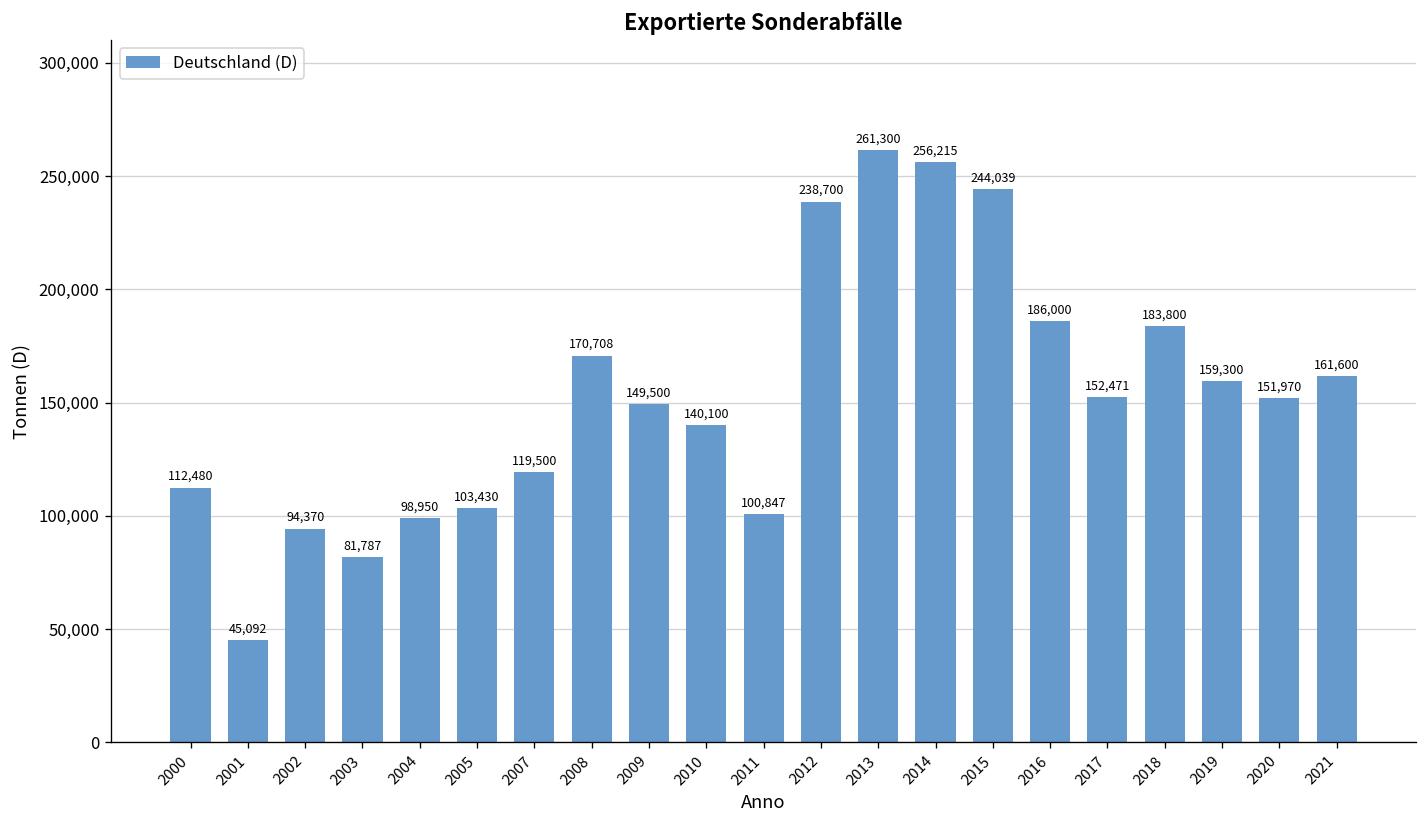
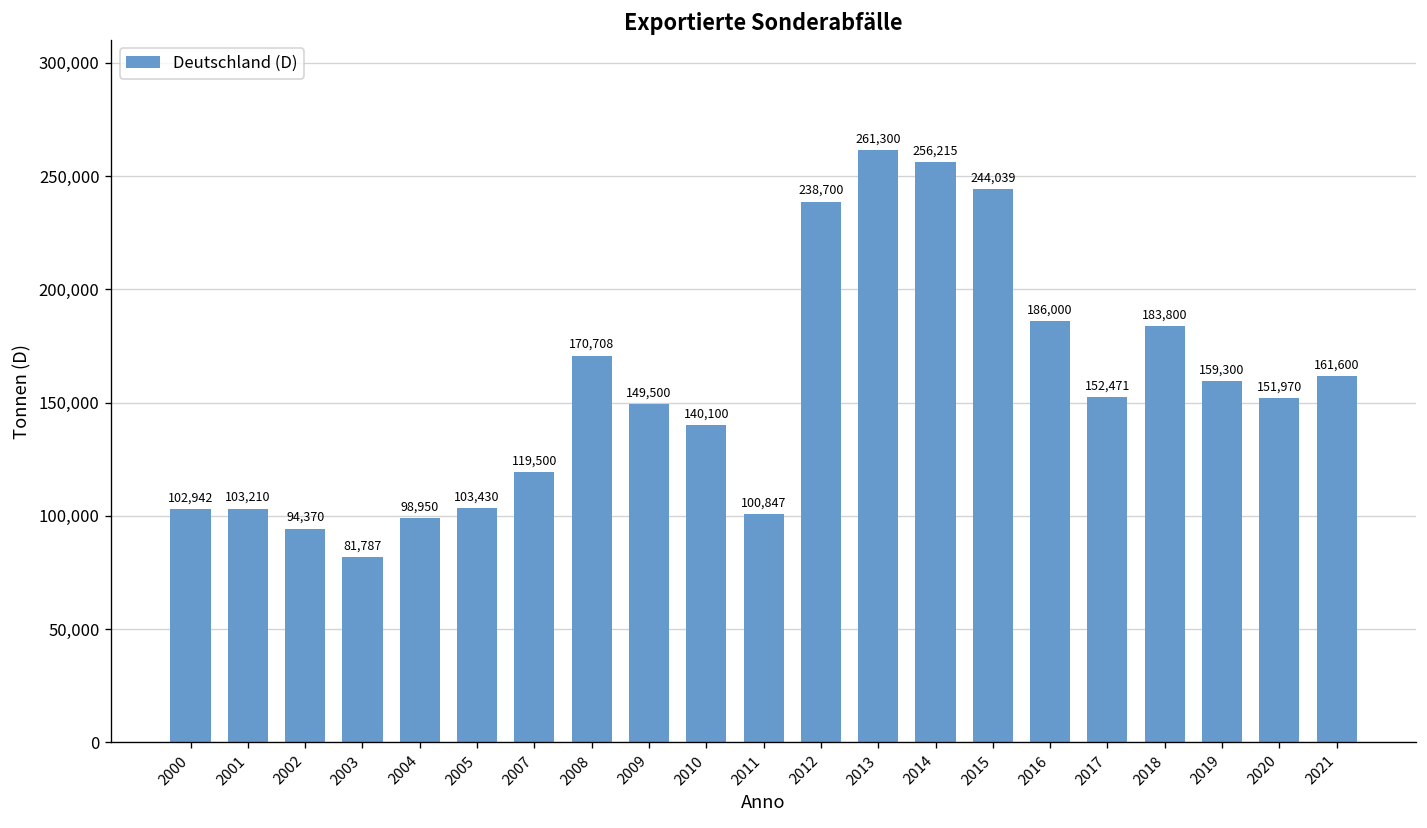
  {
-   "2000": "112,480",
-   "2001": "45,092",
+   "2000": "102,942",
+   "2001": "103,210",
    "2002": "94,370",
    "2003": "81,787",
    "2004": "98,950",
    "2005": "103,430",
    "2007": "119,500",
    "2008": "170,708",
    "2009": "149,500",
    "2010": "140,100",
    "2011": "100,847",
    "2012": "238,700",
    "2013": "261,300",
    "2014": "256,215",
    "2015": "244,039",
    "2016": "186,000",
    "2017": "152,471",
    "2018": "183,800",
    "2019": "159,300",
    "2020": "151,970",
    "2021": "161,600"
  }
